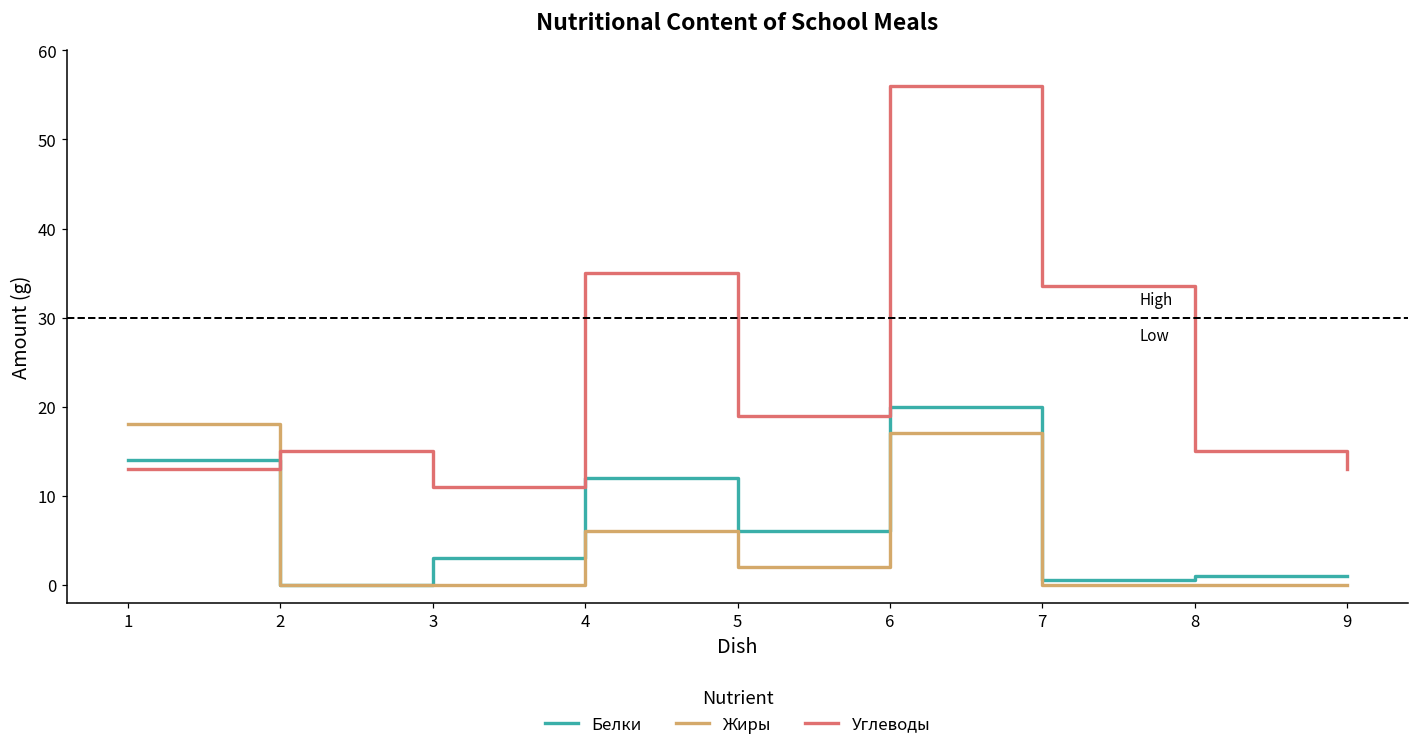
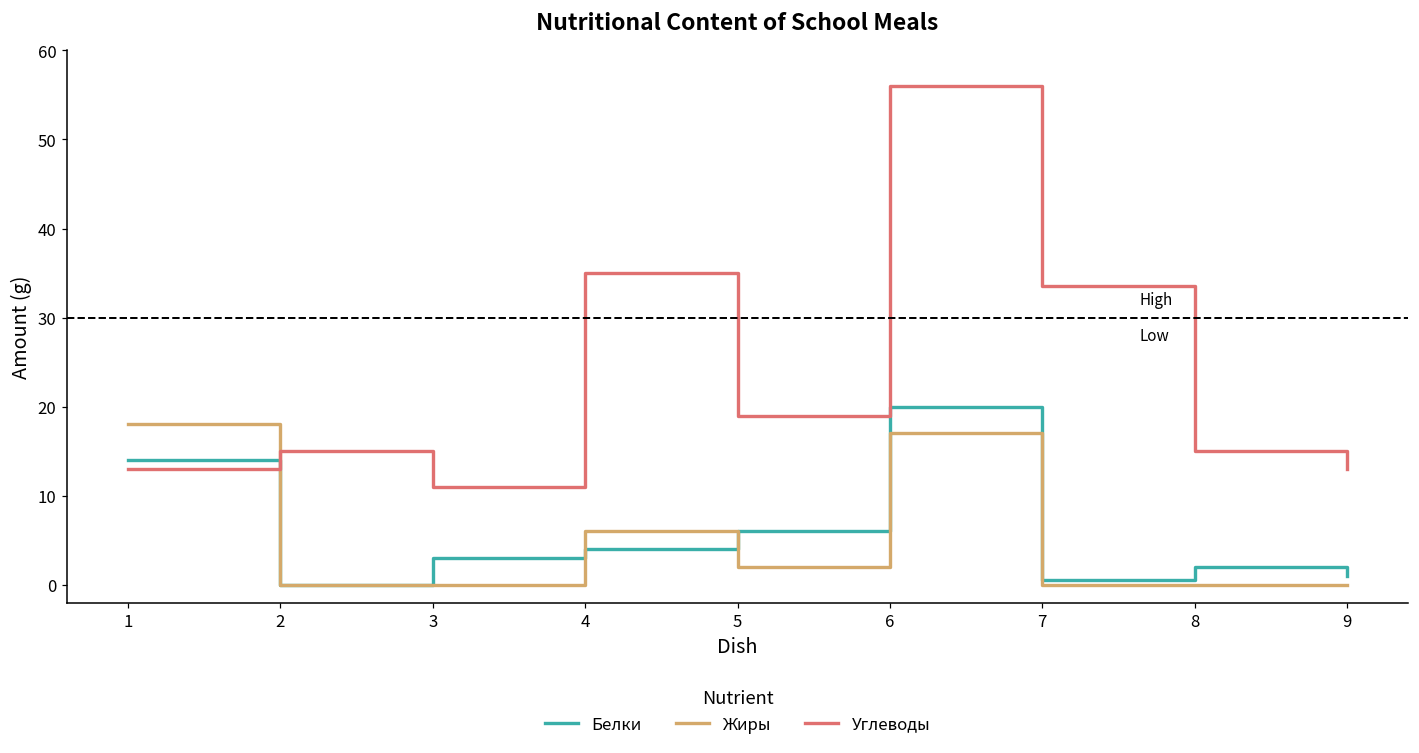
  {
    "Белки": {
      "1": 14,
      "3": 3,
-     "4": 12,
+     "4": 4,
      "5": 6,
      "6": 20,
      "7": 0,
-     "8": 1,
+     "8": 2,
      "9": 1
    }
  }
